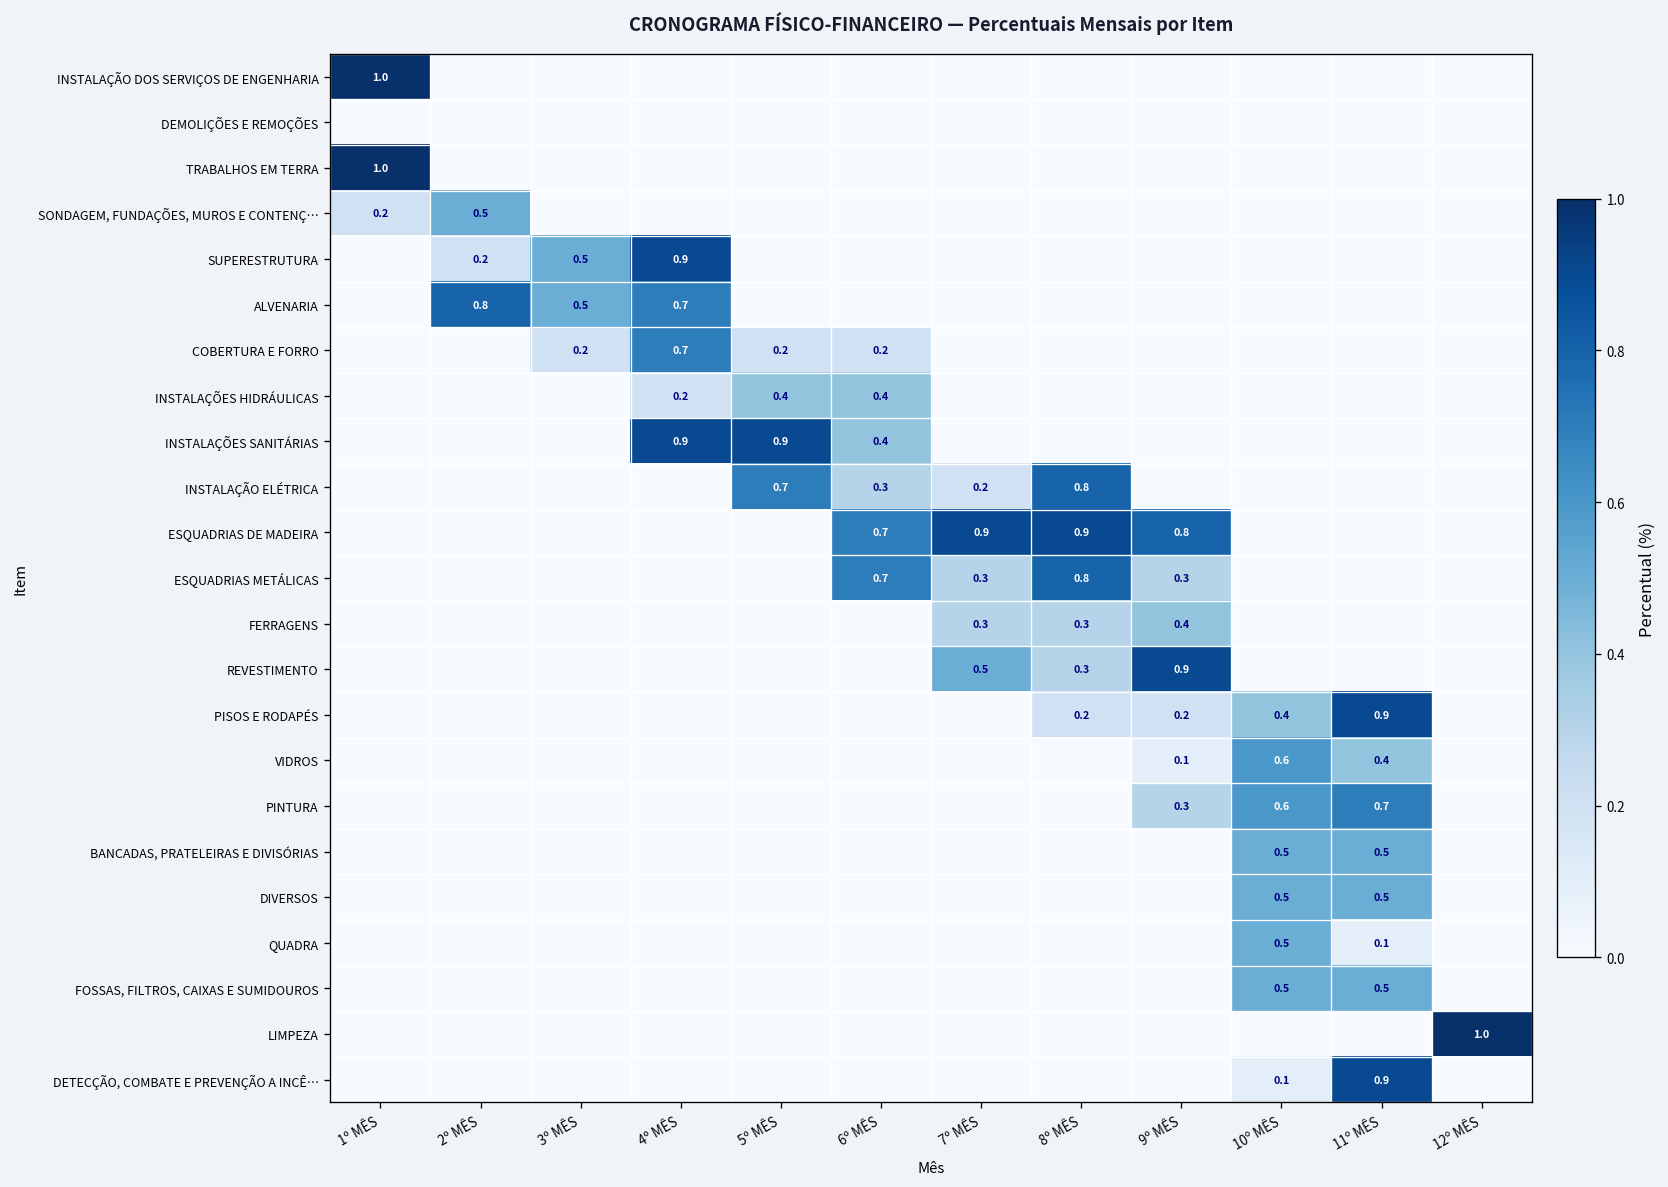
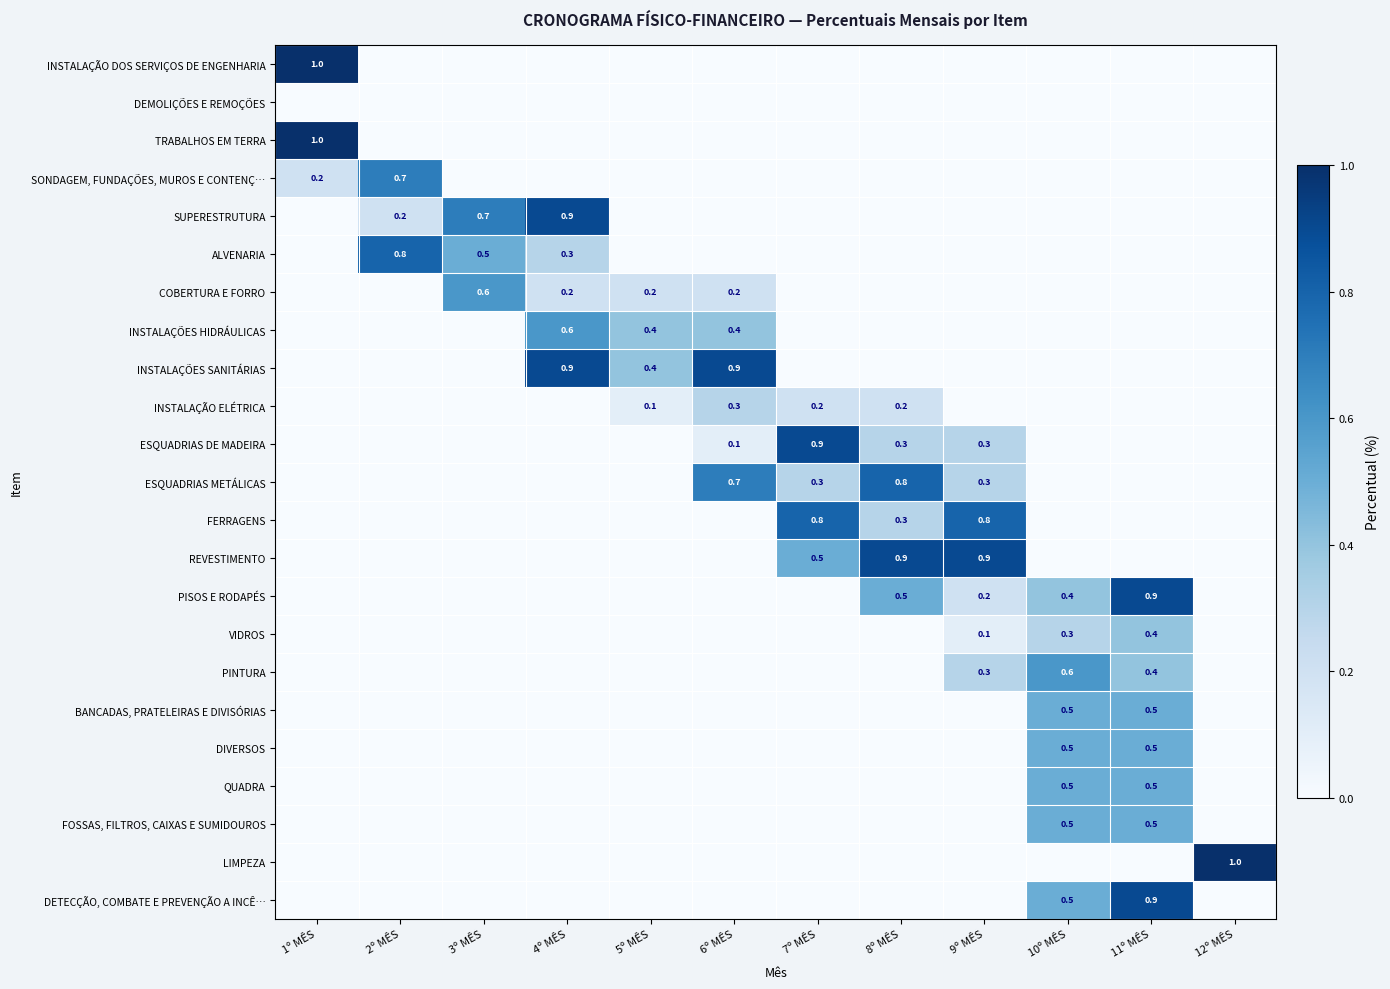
  {
    "INSTALAÇÃO DOS SERVIÇOS DE ENGENHARIA": {
      "1º MÊS": 1.0
    },
    "TRABALHOS EM TERRA": {
      "1º MÊS": 1.0
    },
    "SONDAGEM, FUNDAÇÕES, MUROS E CONTENÇ…": {
      "1º MÊS": 0.2,
-     "2º MÊS": 0.5
+     "2º MÊS": 0.7
    },
    "SUPERESTRUTURA": {
      "2º MÊS": 0.2,
-     "3º MÊS": 0.5,
+     "3º MÊS": 0.7,
      "4º MÊS": 0.9
    },
    "ALVENARIA": {
      "2º MÊS": 0.8,
      "3º MÊS": 0.5,
-     "4º MÊS": 0.7
+     "4º MÊS": 0.3
    },
    "COBERTURA E FORRO": {
-     "3º MÊS": 0.2,
-     "4º MÊS": 0.7,
+     "3º MÊS": 0.6,
+     "4º MÊS": 0.2,
      "5º MÊS": 0.2,
      "6º MÊS": 0.2
    },
    "INSTALAÇÕES HIDRÁULICAS": {
-     "4º MÊS": 0.2,
+     "4º MÊS": 0.6,
      "5º MÊS": 0.4,
      "6º MÊS": 0.4
    },
    "INSTALAÇÕES SANITÁRIAS": {
      "4º MÊS": 0.9,
-     "5º MÊS": 0.9,
-     "6º MÊS": 0.4
+     "5º MÊS": 0.4,
+     "6º MÊS": 0.9
    },
    "INSTALAÇÃO ELÉTRICA": {
-     "5º MÊS": 0.7,
+     "5º MÊS": 0.1,
      "6º MÊS": 0.3,
      "7º MÊS": 0.2,
-     "8º MÊS": 0.8
+     "8º MÊS": 0.2
    },
    "ESQUADRIAS DE MADEIRA": {
-     "6º MÊS": 0.7,
+     "6º MÊS": 0.1,
      "7º MÊS": 0.9,
-     "8º MÊS": 0.9,
-     "9º MÊS": 0.8
+     "8º MÊS": 0.3,
+     "9º MÊS": 0.3
    },
    "ESQUADRIAS METÁLICAS": {
      "6º MÊS": 0.7,
      "7º MÊS": 0.3,
      "8º MÊS": 0.8,
      "9º MÊS": 0.3
    },
    "FERRAGENS": {
-     "7º MÊS": 0.3,
+     "7º MÊS": 0.8,
      "8º MÊS": 0.3,
-     "9º MÊS": 0.4
+     "9º MÊS": 0.8
    },
    "REVESTIMENTO": {
      "7º MÊS": 0.5,
-     "8º MÊS": 0.3,
+     "8º MÊS": 0.9,
      "9º MÊS": 0.9
    },
    "PISOS E RODAPÉS": {
-     "8º MÊS": 0.2,
+     "8º MÊS": 0.5,
      "9º MÊS": 0.2,
      "10º MÊS": 0.4,
      "11º MÊS": 0.9
    },
    "VIDROS": {
      "9º MÊS": 0.1,
-     "10º MÊS": 0.6,
+     "10º MÊS": 0.3,
      "11º MÊS": 0.4
    },
    "PINTURA": {
      "9º MÊS": 0.3,
      "10º MÊS": 0.6,
-     "11º MÊS": 0.7
+     "11º MÊS": 0.4
    },
    "BANCADAS, PRATELEIRAS E DIVISÓRIAS": {
      "10º MÊS": 0.5,
      "11º MÊS": 0.5
    },
    "DIVERSOS": {
      "10º MÊS": 0.5,
      "11º MÊS": 0.5
    },
    "QUADRA": {
      "10º MÊS": 0.5,
-     "11º MÊS": 0.1
+     "11º MÊS": 0.5
    },
    "FOSSAS, FILTROS, CAIXAS E SUMIDOUROS": {
      "10º MÊS": 0.5,
      "11º MÊS": 0.5
    },
    "LIMPEZA": {
      "12º MÊS": 1.0
    },
    "DETECÇÃO, COMBATE E PREVENÇÃO A INCÊ…": {
-     "10º MÊS": 0.1,
+     "10º MÊS": 0.5,
      "11º MÊS": 0.9
    }
  }
